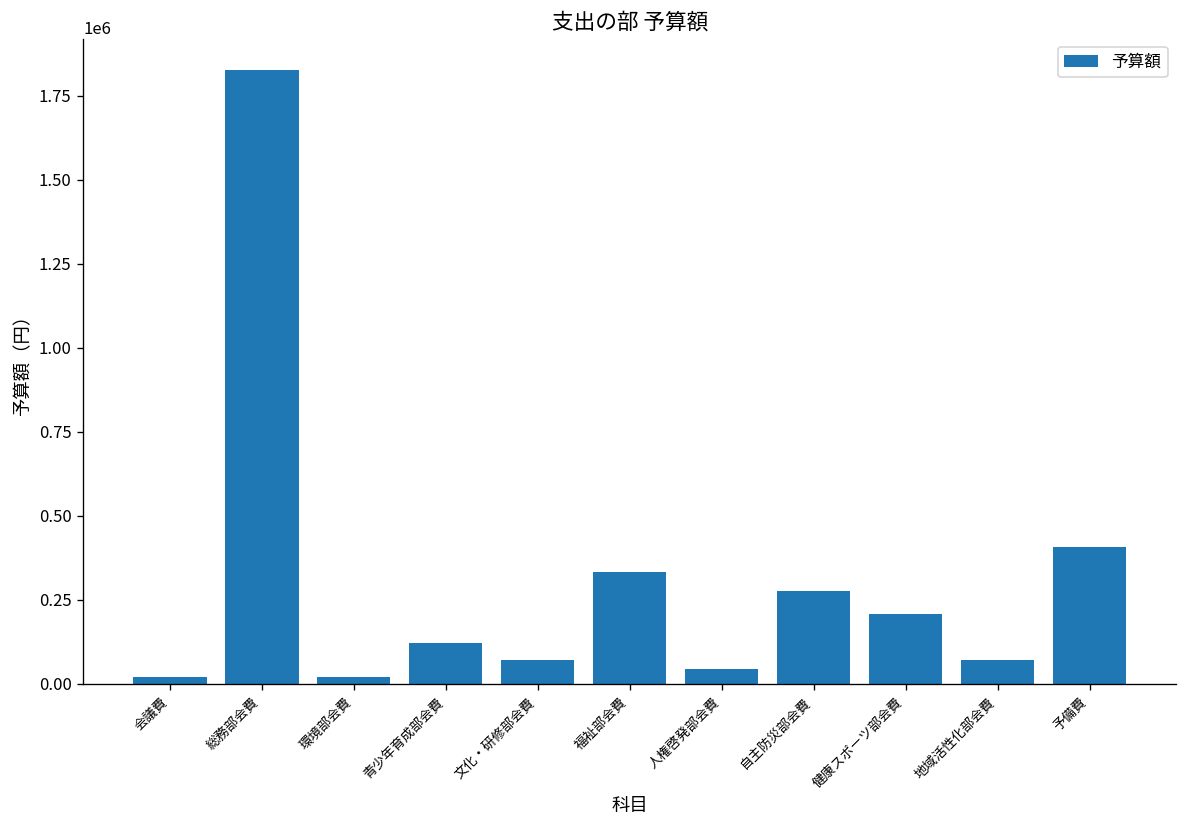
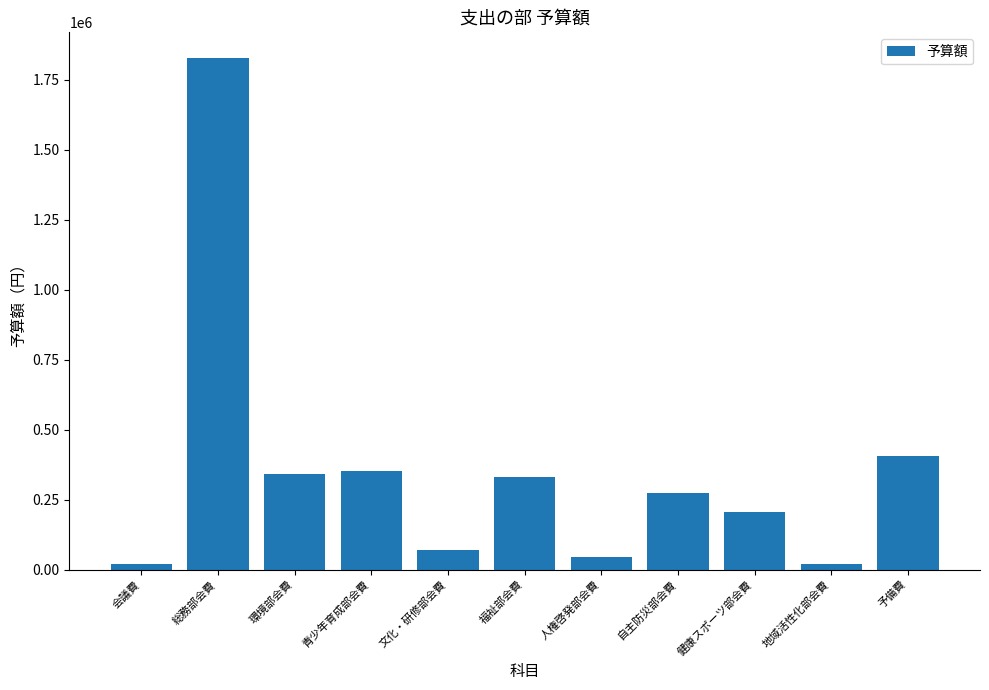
  {
    "会議費": 20000,
    "総務部会費": 1830000,
-   "環境部会費": 20000,
-   "青少年育成部会費": 120000,
+   "環境部会費": 340000,
+   "青少年育成部会費": 350000,
    "文化・研修部会費": 70000,
    "福祉部会費": 330000,
    "人権啓発部会費": 50000,
    "自主防災部会費": 270000,
    "健康スポーツ部会費": 210000,
-   "地域活性化部会費": 70000,
+   "地域活性化部会費": 20000,
    "予備費": 410000
  }
